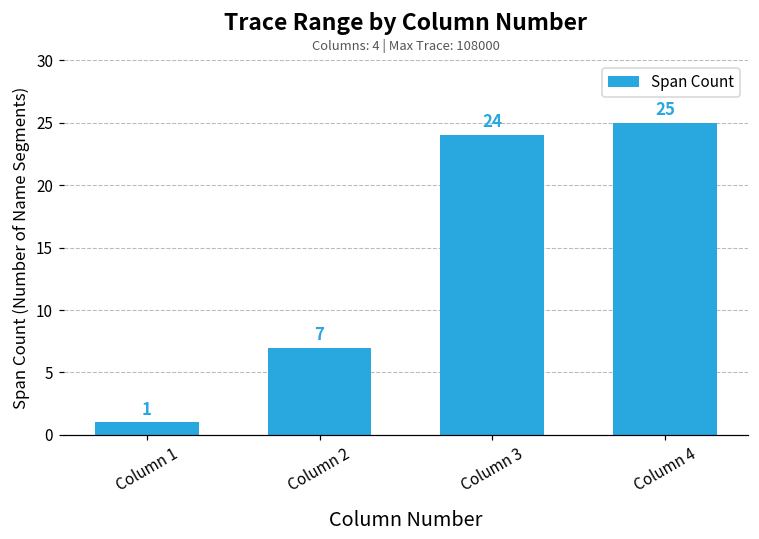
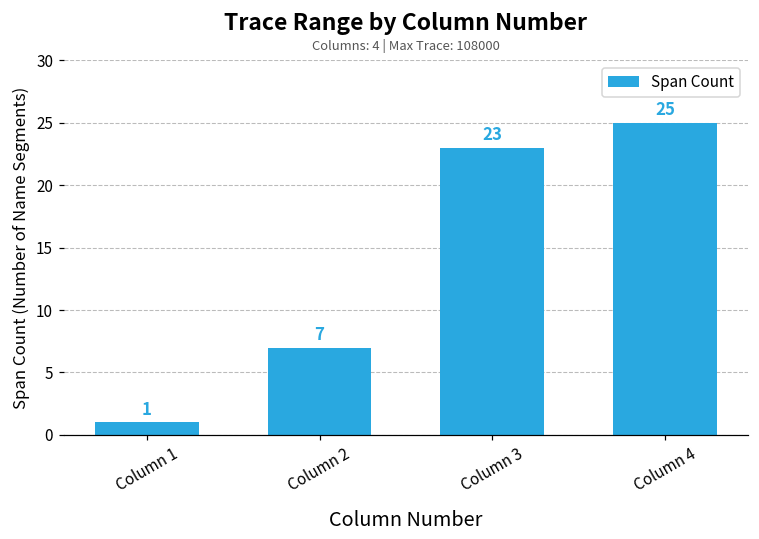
  {
    "Column 1": 1,
    "Column 2": 7,
-   "Column 3": 24,
+   "Column 3": 23,
    "Column 4": 25
  }
